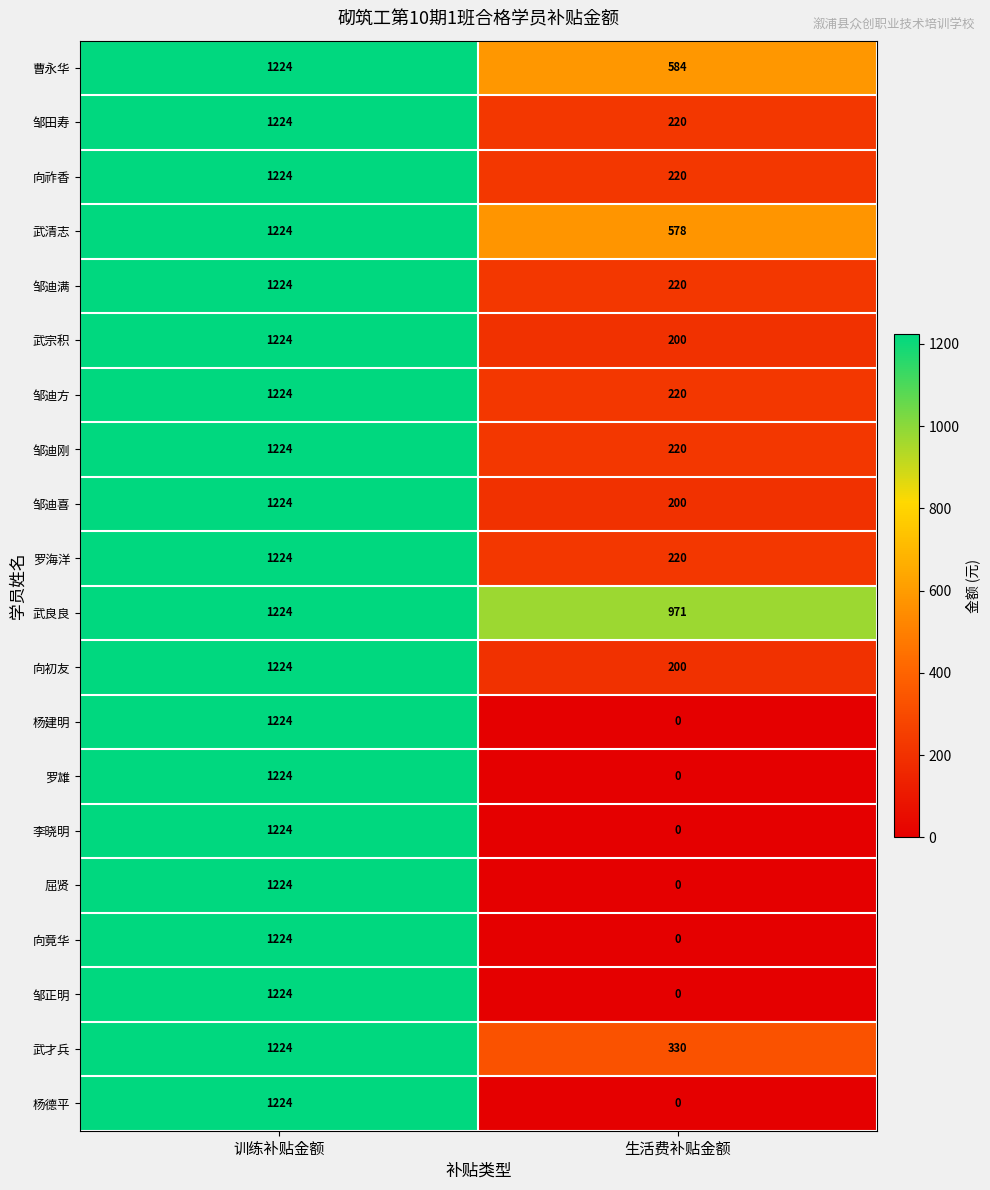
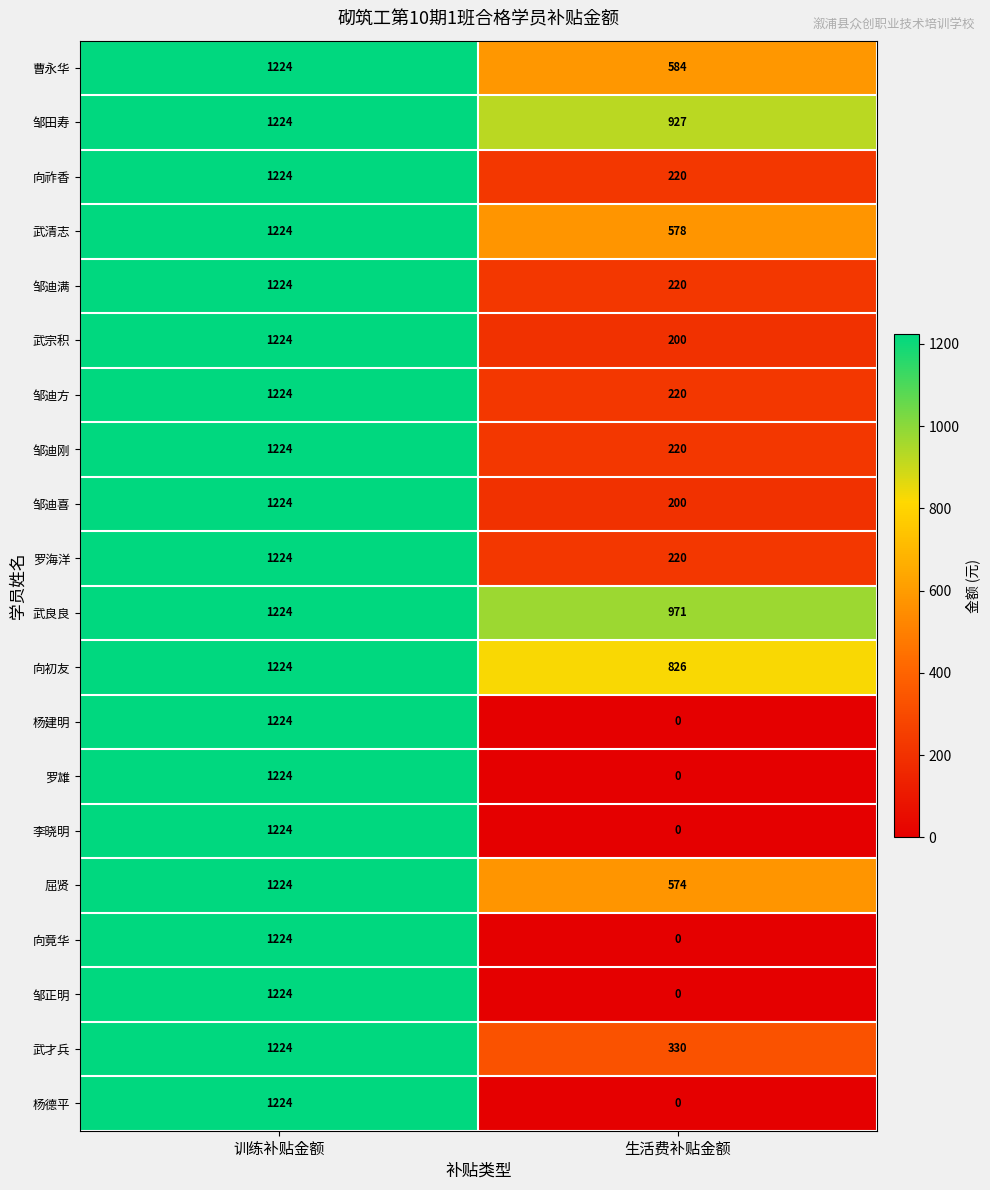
  {
    "曹永华": {
      "训练补贴金额": 1224,
      "生活费补贴金额": 584
    },
    "邹田寿": {
      "训练补贴金额": 1224,
-     "生活费补贴金额": 220
+     "生活费补贴金额": 927
    },
    "向祚香": {
      "训练补贴金额": 1224,
      "生活费补贴金额": 220
    },
    "武清志": {
      "训练补贴金额": 1224,
      "生活费补贴金额": 578
    },
    "邹迪满": {
      "训练补贴金额": 1224,
      "生活费补贴金额": 220
    },
    "武宗积": {
      "训练补贴金额": 1224,
      "生活费补贴金额": 200
    },
    "邹迪方": {
      "训练补贴金额": 1224,
      "生活费补贴金额": 220
    },
    "邹迪刚": {
      "训练补贴金额": 1224,
      "生活费补贴金额": 220
    },
    "邹迪喜": {
      "训练补贴金额": 1224,
      "生活费补贴金额": 200
    },
    "罗海洋": {
      "训练补贴金额": 1224,
      "生活费补贴金额": 220
    },
    "武良良": {
      "训练补贴金额": 1224,
      "生活费补贴金额": 971
    },
    "向初友": {
      "训练补贴金额": 1224,
-     "生活费补贴金额": 200
+     "生活费补贴金额": 826
    },
    "杨建明": {
      "训练补贴金额": 1224,
      "生活费补贴金额": 0
    },
    "罗雄": {
      "训练补贴金额": 1224,
      "生活费补贴金额": 0
    },
    "李晓明": {
      "训练补贴金额": 1224,
      "生活费补贴金额": 0
    },
    "屈贤": {
      "训练补贴金额": 1224,
-     "生活费补贴金额": 0
+     "生活费补贴金额": 574
    },
    "向竟华": {
      "训练补贴金额": 1224,
      "生活费补贴金额": 0
    },
    "邹正明": {
      "训练补贴金额": 1224,
      "生活费补贴金额": 0
    },
    "武才兵": {
      "训练补贴金额": 1224,
      "生活费补贴金额": 330
    },
    "杨德平": {
      "训练补贴金额": 1224,
      "生活费补贴金额": 0
    }
  }
